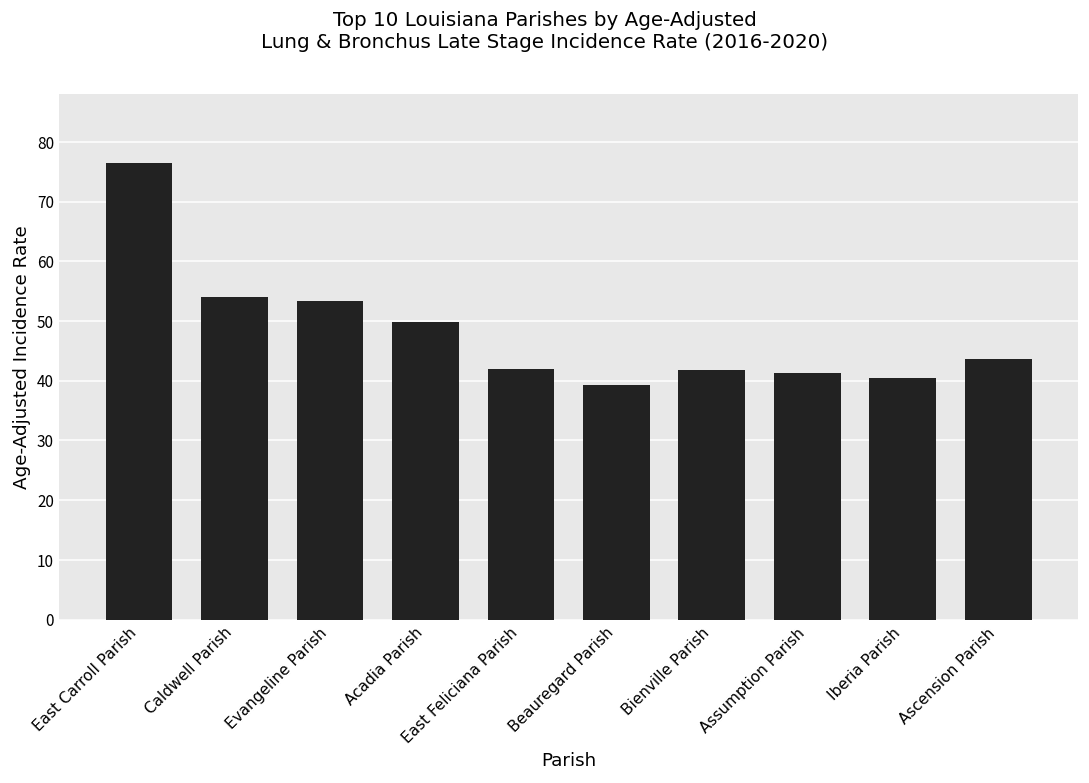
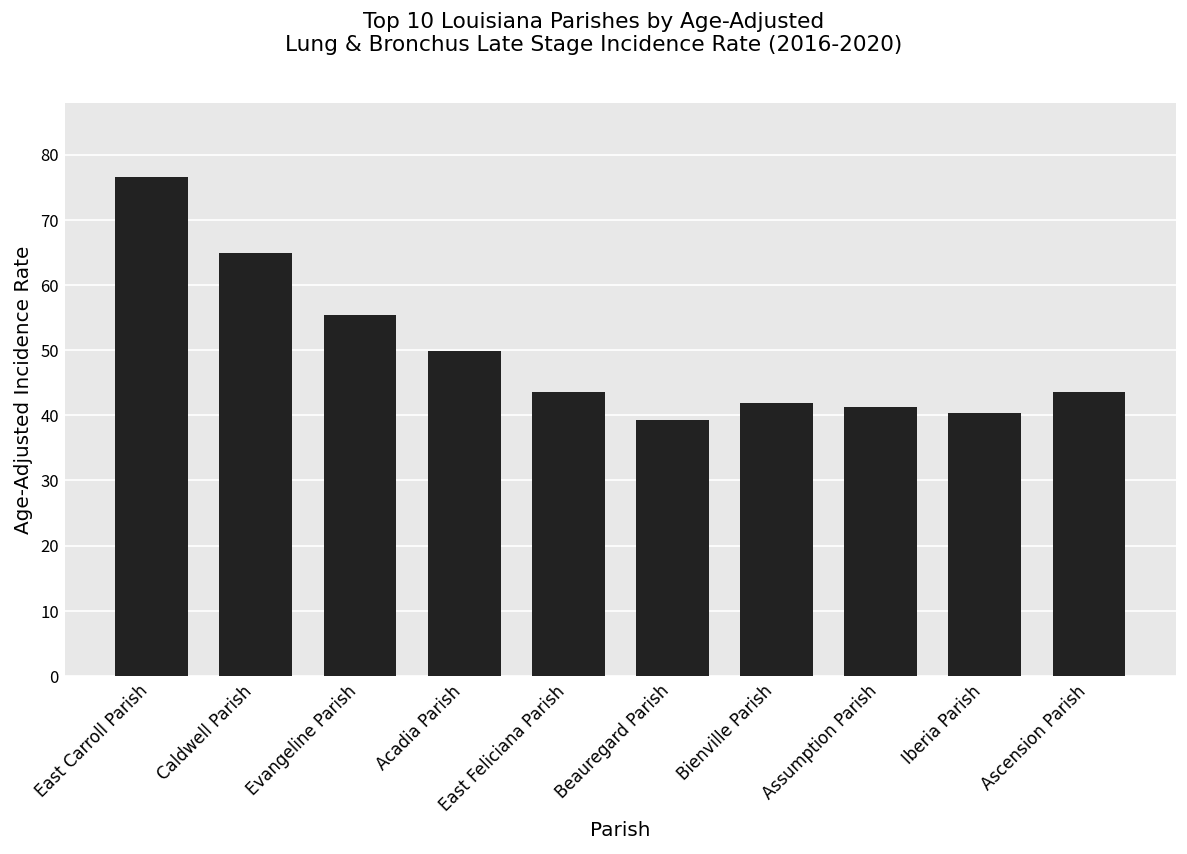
  {
    "East Carroll Parish": 77,
-   "Caldwell Parish": 54,
-   "Evangeline Parish": 53,
+   "Caldwell Parish": 65,
+   "Evangeline Parish": 55,
    "Acadia Parish": 50,
-   "East Feliciana Parish": 42,
+   "East Feliciana Parish": 44,
    "Beauregard Parish": 39,
    "Bienville Parish": 42,
    "Assumption Parish": 41,
    "Iberia Parish": 40,
    "Ascension Parish": 44
  }
